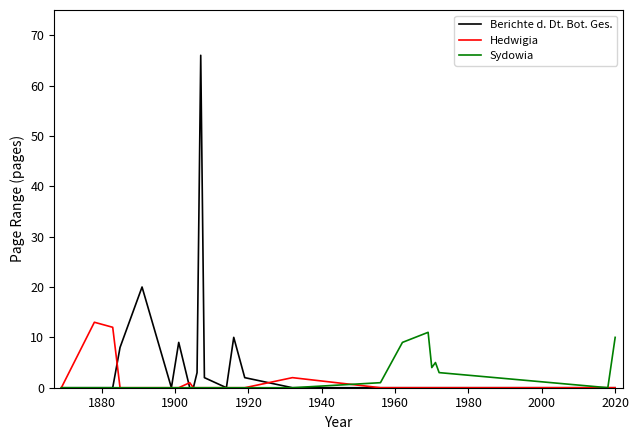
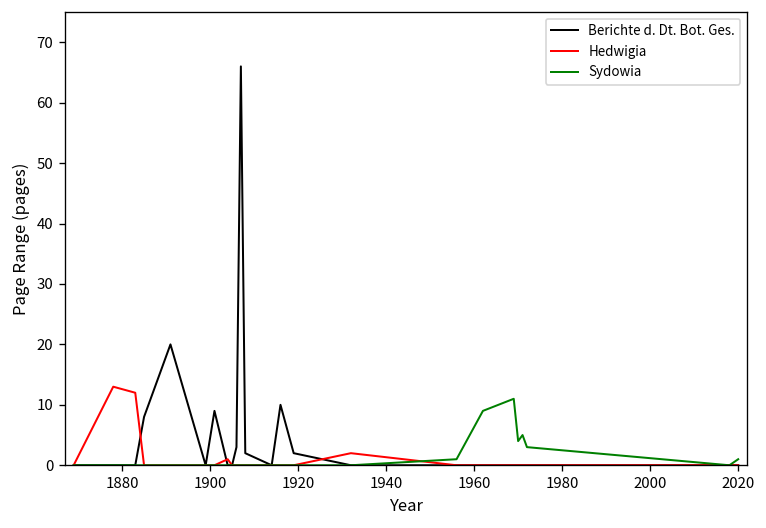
  {
    "Sydowia": {
-     "2020": 10
+     "2020": 1
    }
  }
